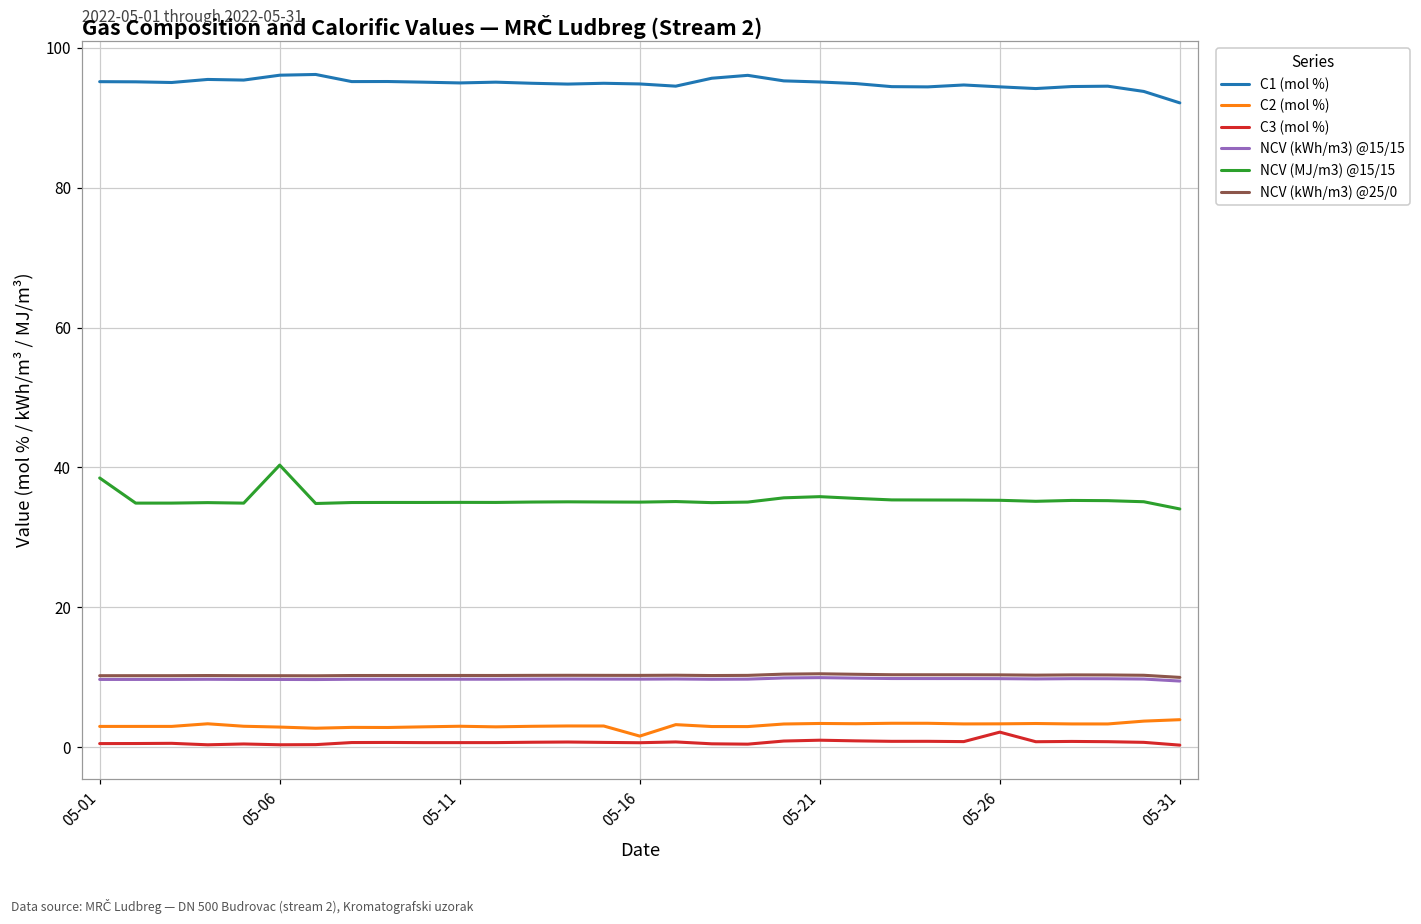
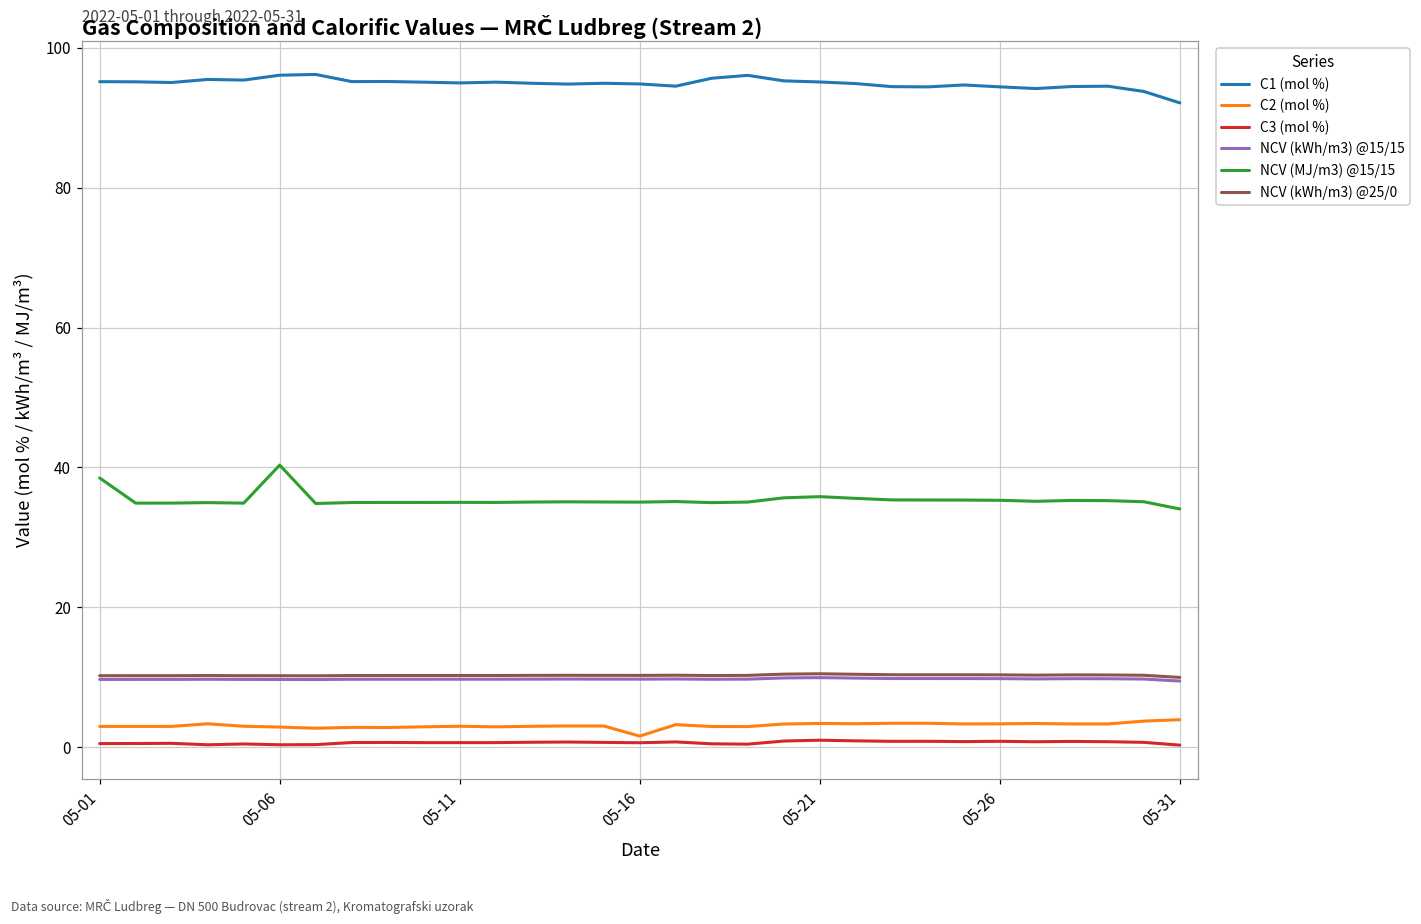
  {
    "C1 (mol %)": {
      "05-01": 95,
      "05-06": 96,
      "05-11": 95,
      "05-16": 95,
      "05-21": 95,
      "05-26": 94,
      "05-31": 92
    },
    "C2 (mol %)": {
      "05-01": 3,
      "05-06": 3,
      "05-11": 3,
      "05-16": 2,
      "05-21": 3,
      "05-26": 3,
      "05-31": 4
    },
    "C3 (mol %)": {
      "05-01": 1,
      "05-06": 0,
      "05-11": 1,
      "05-16": 1,
      "05-21": 1,
-     "05-26": 2,
+     "05-26": 1,
      "05-31": 0
    },
    "NCV (kWh/m3) @15/15": {
      "05-01": 10,
      "05-06": 10,
      "05-11": 10,
      "05-16": 10,
      "05-21": 10,
      "05-26": 10,
      "05-31": 9
    },
    "NCV (MJ/m3) @15/15": {
      "05-01": 38,
      "05-06": 40,
      "05-11": 35,
      "05-16": 35,
      "05-21": 36,
      "05-26": 35,
      "05-31": 34
    },
    "NCV (kWh/m3) @25/0": {
      "05-01": 10,
      "05-06": 10,
      "05-11": 10,
      "05-16": 10,
      "05-21": 11,
      "05-26": 10,
      "05-31": 10
    }
  }
